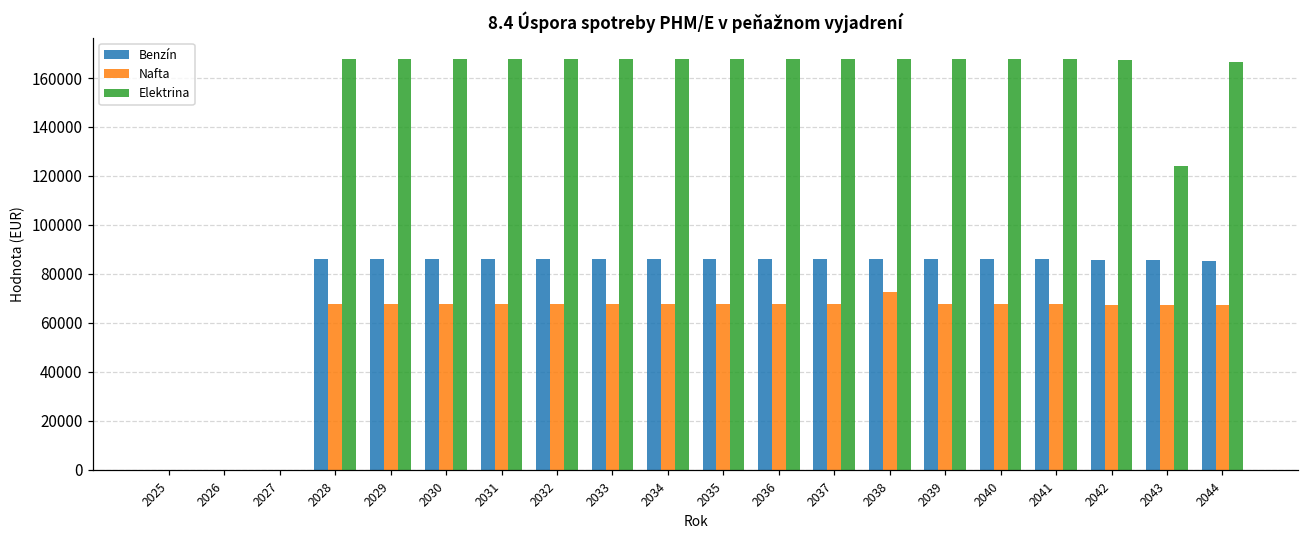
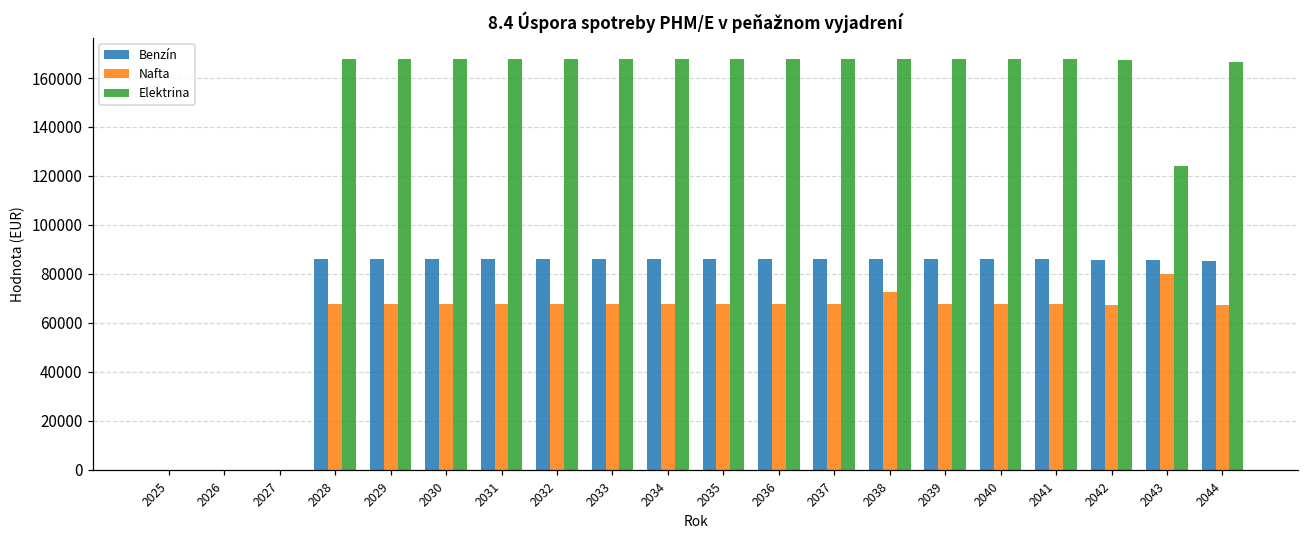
  {
    "Benzín": {
      "2025": 0,
      "2026": 0,
      "2027": 0,
      "2028": 86000,
      "2029": 86000,
      "2030": 86000,
      "2031": 86000,
      "2032": 86000,
      "2033": 86000,
      "2034": 86000,
      "2035": 86000,
      "2036": 86000,
      "2037": 86000,
      "2038": 86000,
      "2039": 86000,
      "2040": 86000,
      "2041": 86000,
      "2042": 86000,
      "2043": 86000,
      "2044": 85000
    },
    "Nafta": {
      "2025": 0,
      "2026": 0,
      "2027": 0,
      "2028": 68000,
      "2029": 68000,
      "2030": 68000,
      "2031": 68000,
      "2032": 68000,
      "2033": 68000,
      "2034": 68000,
      "2035": 68000,
      "2036": 68000,
      "2037": 68000,
      "2038": 73000,
      "2039": 68000,
      "2040": 68000,
      "2041": 68000,
      "2042": 67000,
-     "2043": 67000,
+     "2043": 80000,
      "2044": 67000
    },
    "Elektrina": {
      "2025": 0,
      "2026": 0,
      "2027": 0,
      "2028": 168000,
      "2029": 168000,
      "2030": 168000,
      "2031": 168000,
      "2032": 168000,
      "2033": 168000,
      "2034": 168000,
      "2035": 168000,
      "2036": 168000,
      "2037": 168000,
      "2038": 168000,
      "2039": 168000,
      "2040": 168000,
      "2041": 168000,
      "2042": 167000,
      "2043": 124000,
      "2044": 167000
    }
  }
